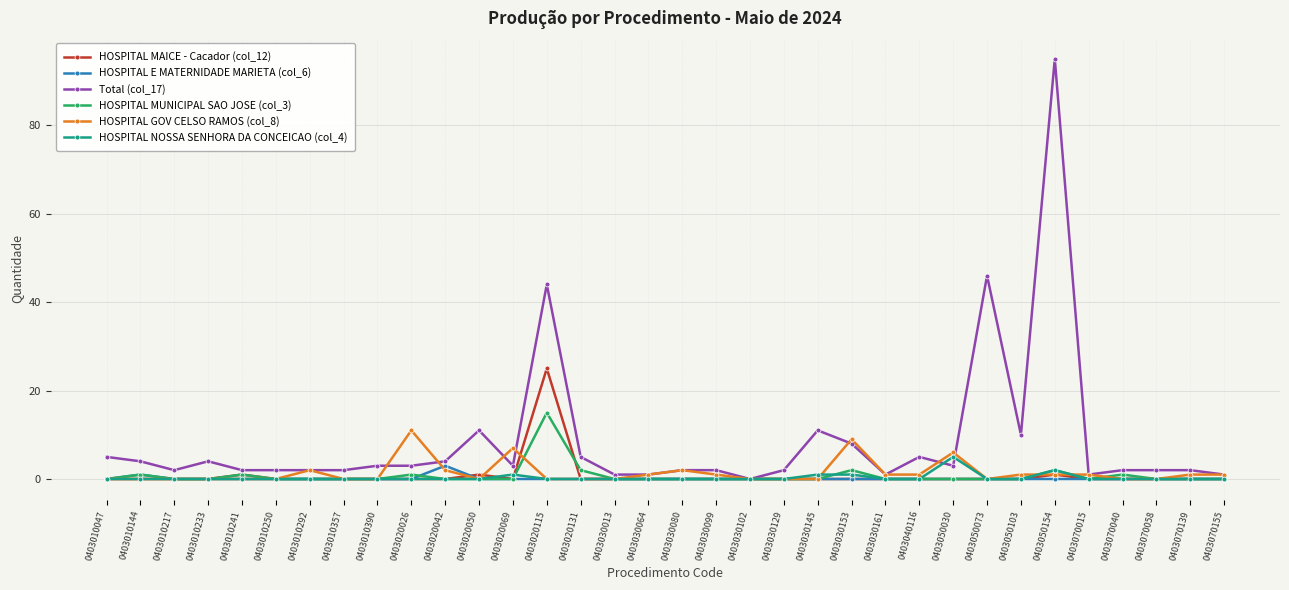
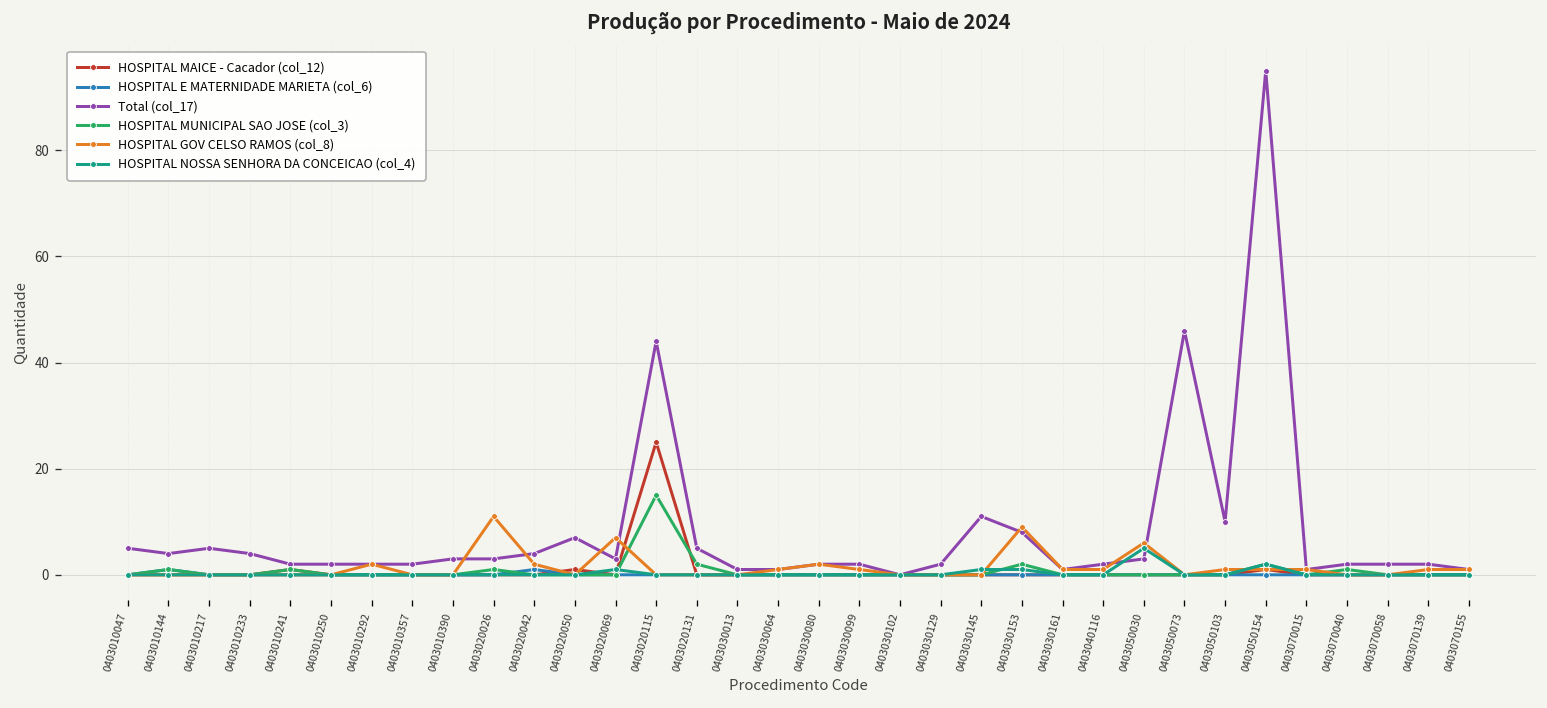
  {
    "HOSPITAL MAICE - Cacador (col_12)": {
      "0403020050": 1,
      "0403020115": 25
    },
    "HOSPITAL E MATERNIDADE MARIETA (col_6)": {
-     "0403020042": 3,
+     "0403020042": 1,
      "0403050154": 0
    },
    "Total (col_17)": {
      "0403010047": 5,
      "0403010144": 4,
-     "0403010217": 2,
+     "0403010217": 5,
      "0403010233": 4,
      "0403010241": 2,
      "0403010250": 2,
      "0403010357": 2,
      "0403010390": 3,
      "0403020026": 3,
      "0403020042": 4,
-     "0403020050": 11,
+     "0403020050": 7,
      "0403020069": 3,
      "0403020115": 44,
      "0403020131": 5,
      "0403030013": 1,
      "0403030099": 2,
      "0403030129": 2,
      "0403030145": 11,
      "0403030153": 8,
-     "0403040116": 5,
+     "0403040116": 2,
      "0403050030": 3,
      "0403050073": 46,
      "0403050103": 10,
      "0403050154": 95,
      "0403070040": 2,
      "0403070058": 2,
      "0403070139": 2
    },
    "HOSPITAL GOV CELSO RAMOS (col_8)": {
      "0403020026": 11,
      "0403020042": 2,
      "0403020069": 7,
      "0403030099": 1,
      "0403030153": 9,
      "0403040116": 1,
      "0403050030": 6,
      "0403050103": 1,
      "0403070139": 1
    }
  }
